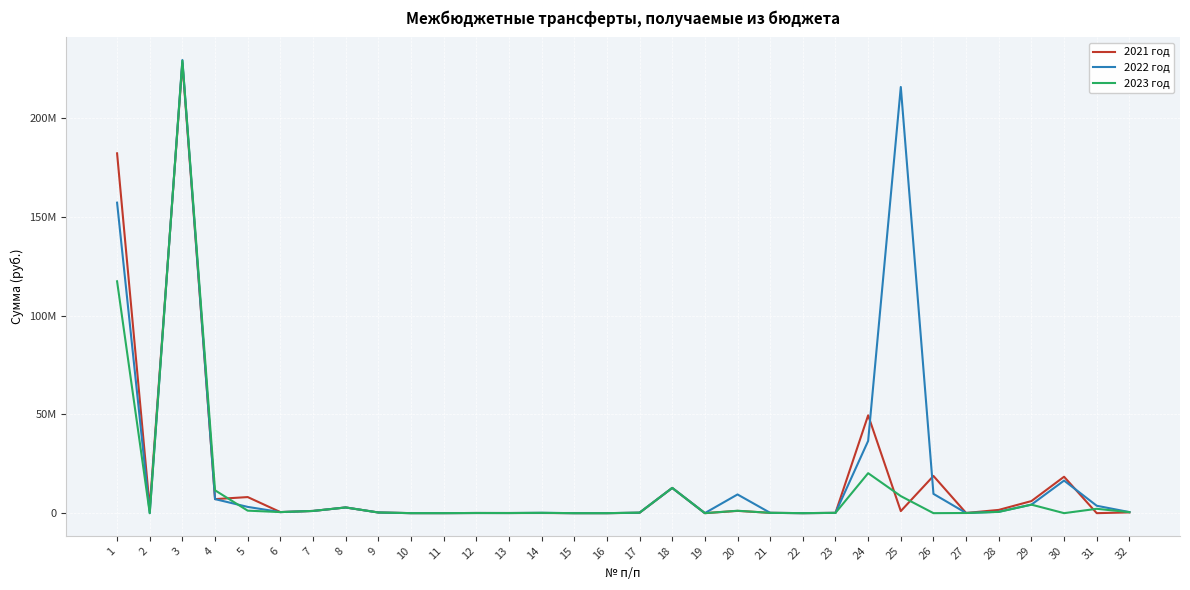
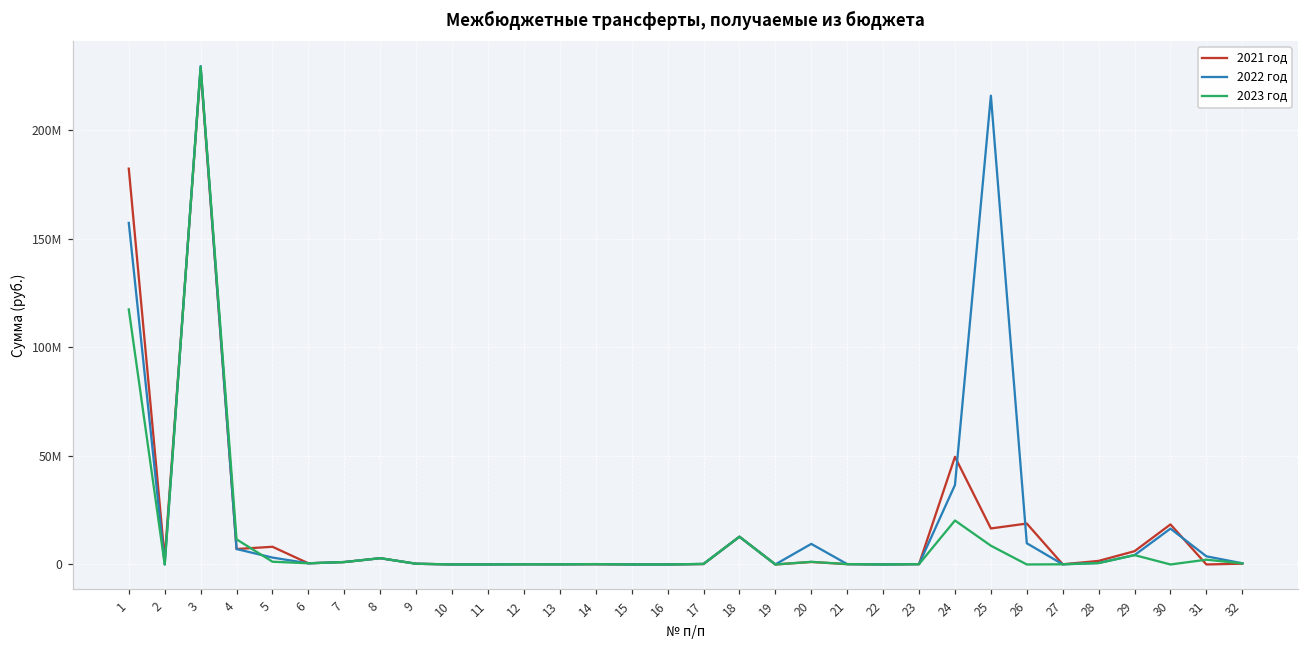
  {
    "2021 год": {
      "1": 182000000,
      "2": 3000000,
      "5": 8000000,
      "24": 50000000,
-     "25": 1000000,
+     "25": 17000000,
      "26": 19000000,
      "29": 6000000,
      "30": 18000000,
      "31": 0
    },
    "2022 год": {
      "1": 157000000,
      "5": 3000000,
      "20": 9000000,
      "24": 37000000,
      "25": 216000000,
      "26": 10000000,
      "30": 17000000,
      "31": 4000000
    },
    "2023 год": {
      "1": 117000000,
      "4": 12000000,
      "5": 1000000,
      "24": 20000000,
      "25": 9000000,
      "26": 0,
      "30": 0,
      "31": 2000000
    }
  }
